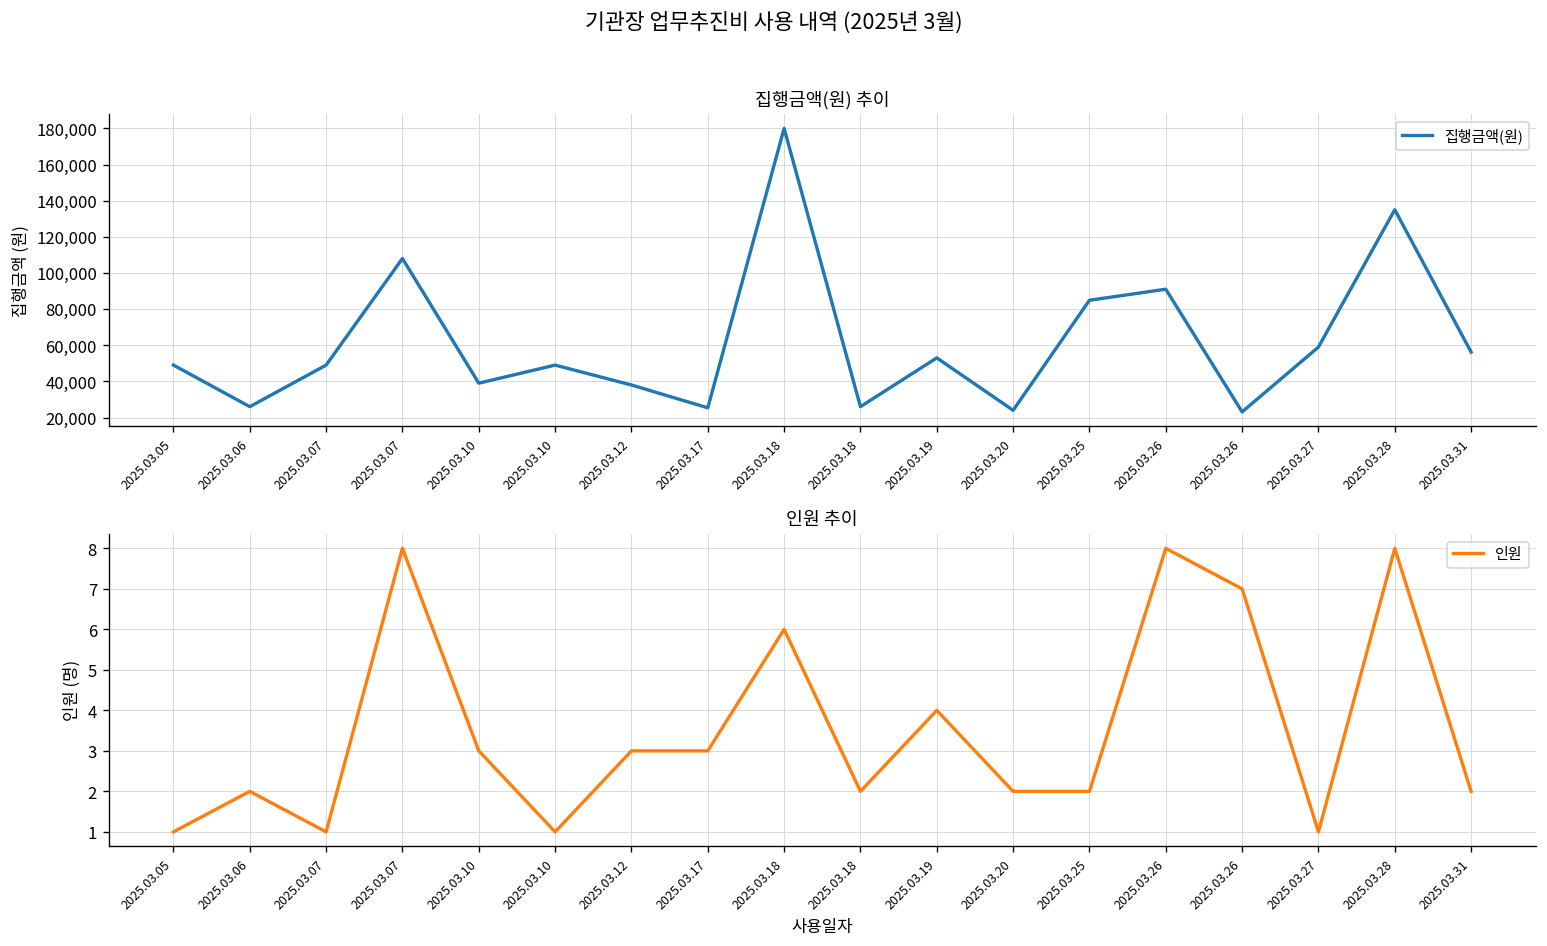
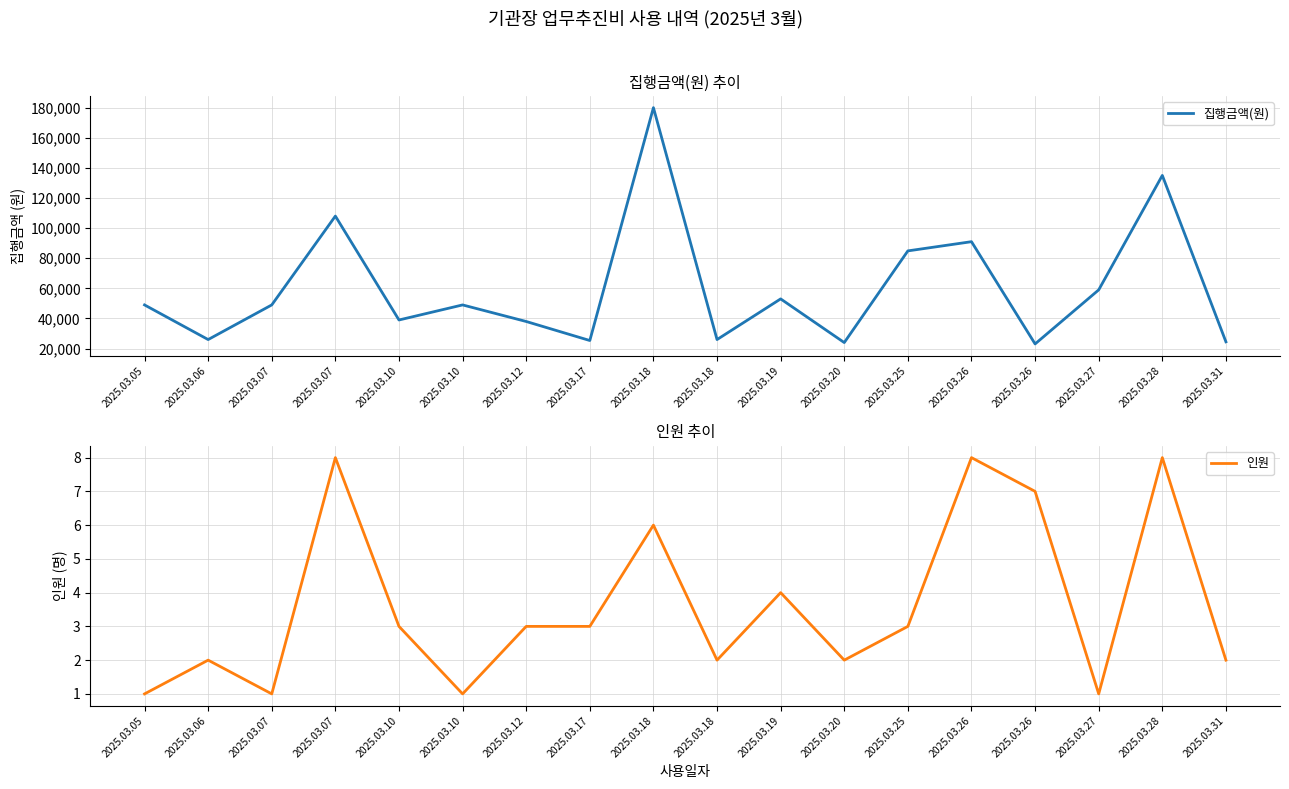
  {
    "집행금액(원) 추이": {
      "2025.03.05": "49,000",
      "2025.03.06": "26,000",
      "2025.03.12": "38,000",
      "2025.03.17": "25,000",
      "2025.03.19": "53,000",
      "2025.03.20": "24,000",
      "2025.03.25": "85,000",
      "2025.03.27": "59,000",
      "2025.03.28": "135,000",
-     "2025.03.31": "56,000"
+     "2025.03.31": "25,000"
    },
    "인원 추이": {
      "2025.03.05": "1",
      "2025.03.06": "2",
      "2025.03.12": "3",
      "2025.03.17": "3",
      "2025.03.19": "4",
      "2025.03.20": "2",
-     "2025.03.25": "2",
+     "2025.03.25": "3",
      "2025.03.27": "1",
      "2025.03.28": "8",
      "2025.03.31": "2"
    }
  }
